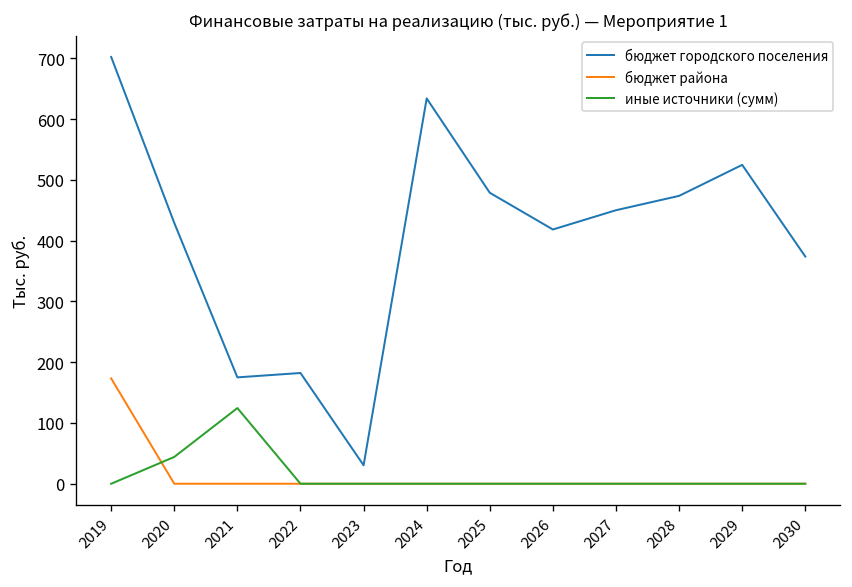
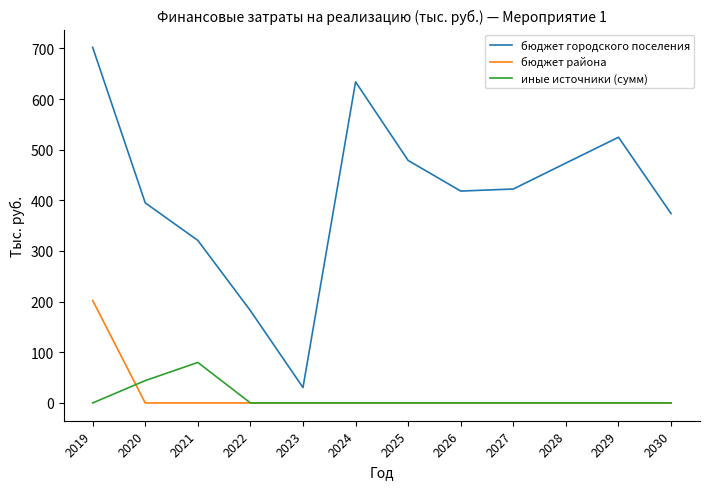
  {
    "бюджет городского поселения": {
      "2019": 700,
-     "2020": 430,
-     "2021": 180,
+     "2020": 400,
+     "2021": 320,
      "2022": 180,
      "2023": 30,
      "2024": 630,
      "2025": 480,
      "2026": 420,
-     "2027": 450,
+     "2027": 420,
      "2028": 470,
      "2029": 520,
      "2030": 370
    },
    "бюджет района": {
-     "2019": 170,
+     "2019": 200,
      "2020": 0,
      "2021": 0
    },
    "иные источники (сумм)": {
      "2019": 0,
      "2020": 40,
-     "2021": 120
+     "2021": 80
    }
  }
